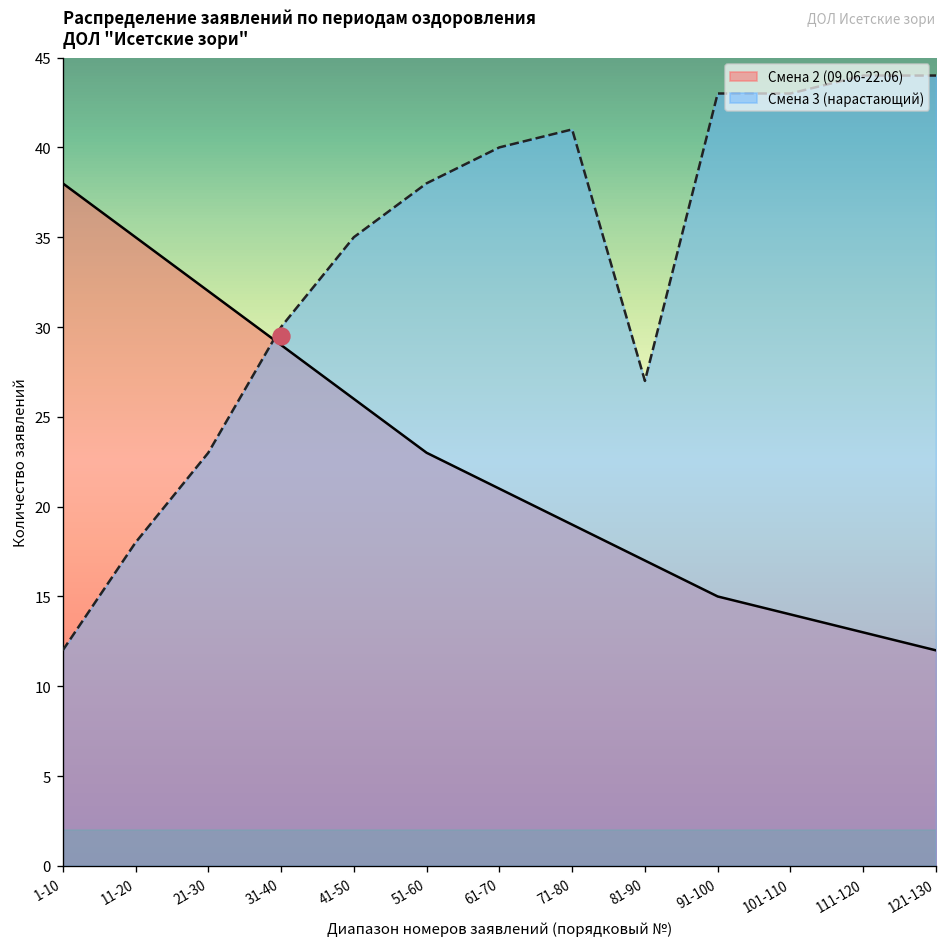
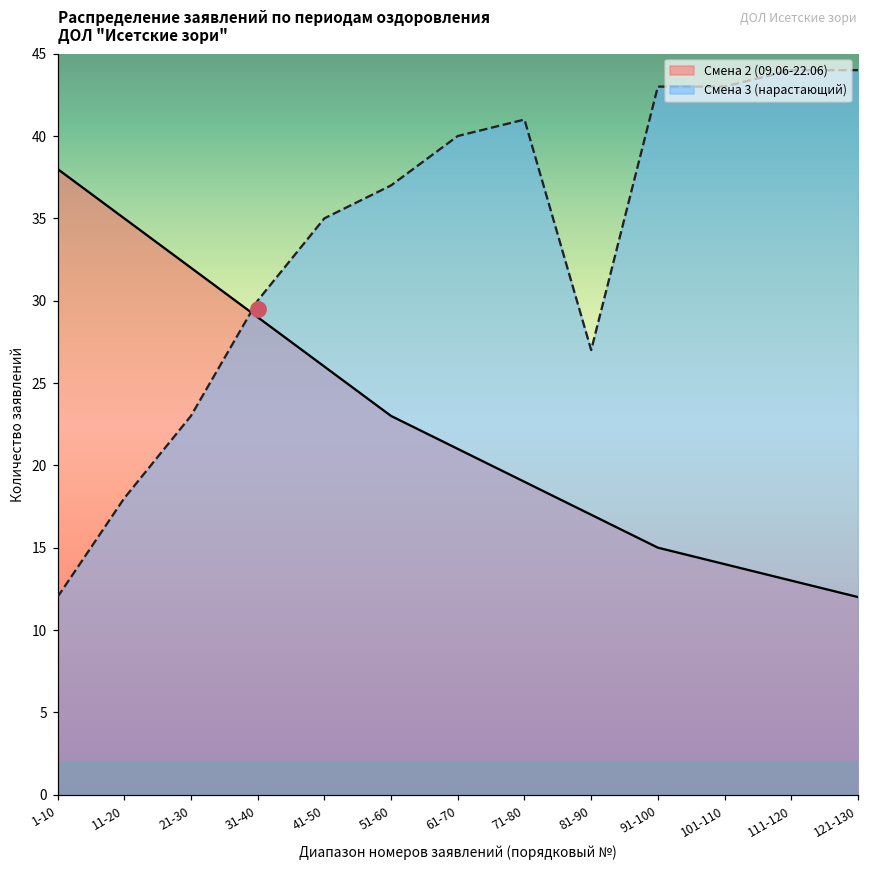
  {
    "Смена 3 (нарастающий)": {
      "1-10": 12,
      "11-20": 18,
      "21-30": 23,
      "31-40": 30,
      "41-50": 35,
-     "51-60": 38,
+     "51-60": 37,
      "61-70": 40,
      "71-80": 41,
      "81-90": 27,
      "91-100": 43,
      "121-130": 44
    }
  }
